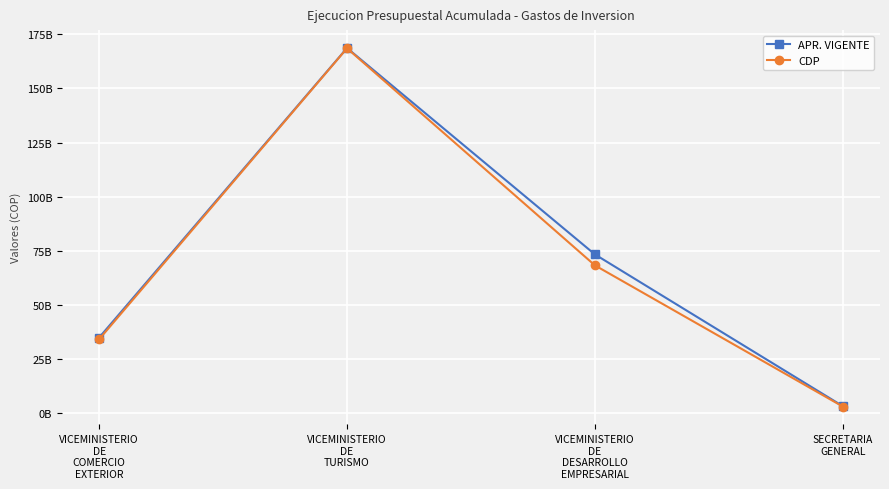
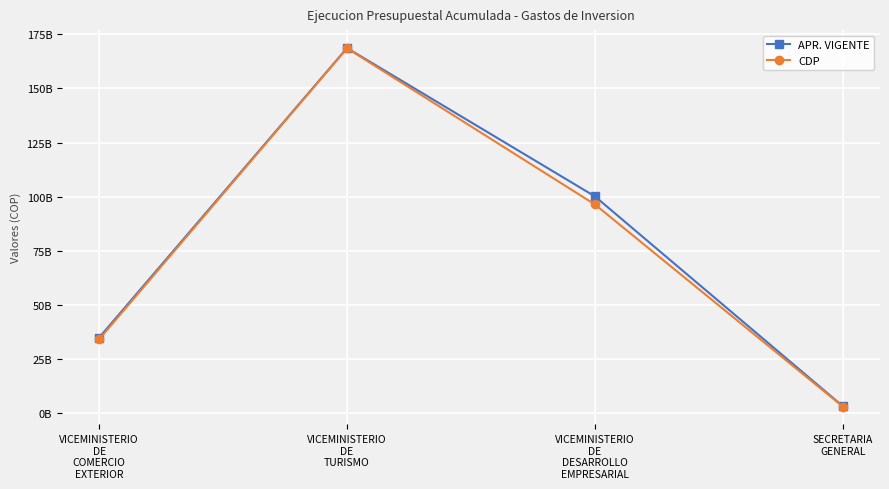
  {
    "APR. VIGENTE": {
-     "VICEMINISTERIO DE DESARROLLO EMPRESARIAL": 73000000000
+     "VICEMINISTERIO DE DESARROLLO EMPRESARIAL": 100000000000
    },
    "CDP": {
-     "VICEMINISTERIO DE DESARROLLO EMPRESARIAL": 68000000000
+     "VICEMINISTERIO DE DESARROLLO EMPRESARIAL": 96000000000
    }
  }
